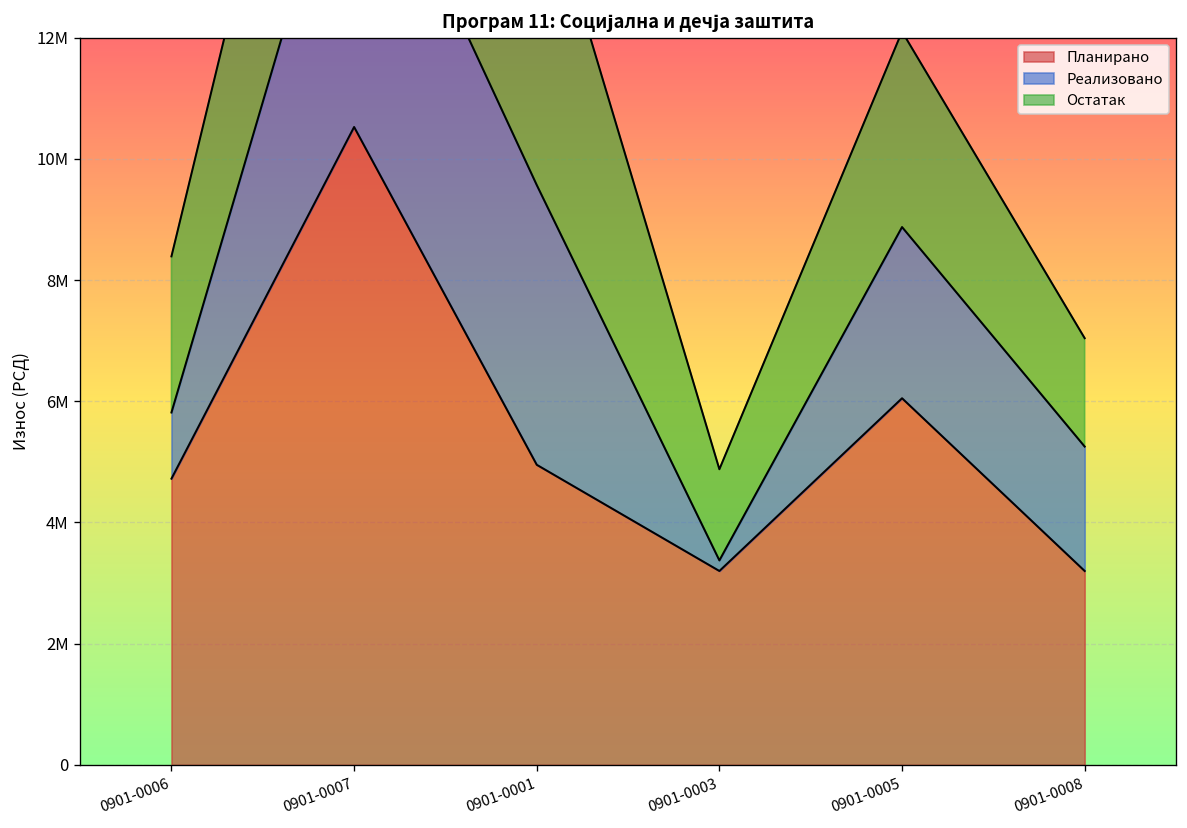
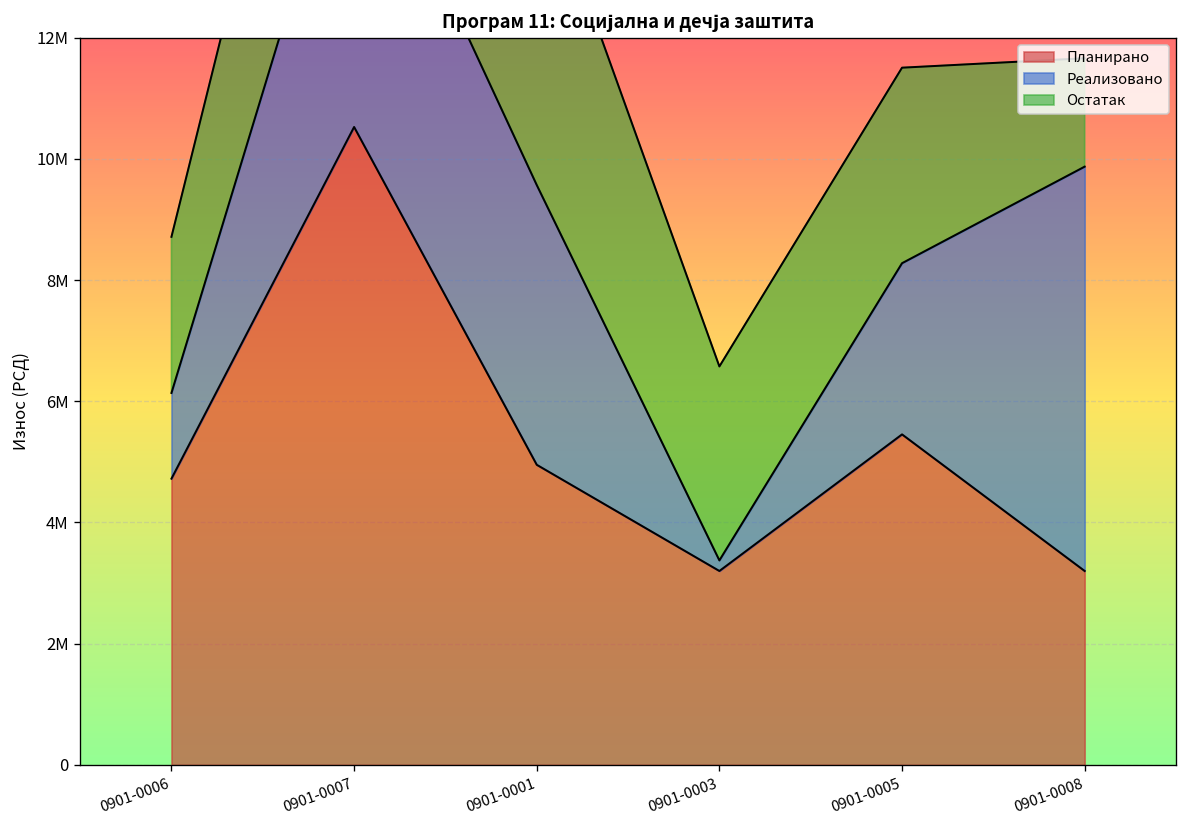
  {
    "Планирано": {
      "0901-0006": 4700000,
      "0901-0007": 10500000,
      "0901-0001": 5000000,
      "0901-0003": 3200000,
-     "0901-0005": 6100000,
+     "0901-0005": 5500000,
      "0901-0008": 3200000
    },
    "Реализовано": {
-     "0901-0006": 1100000,
+     "0901-0006": 1400000,
      "0901-0001": 4600000,
      "0901-0003": 200000,
      "0901-0005": 2800000,
-     "0901-0008": 2100000
+     "0901-0008": 6700000
    },
    "Остатак": {
      "0901-0006": 2600000,
-     "0901-0003": 1500000
+     "0901-0003": 3200000
    }
  }
